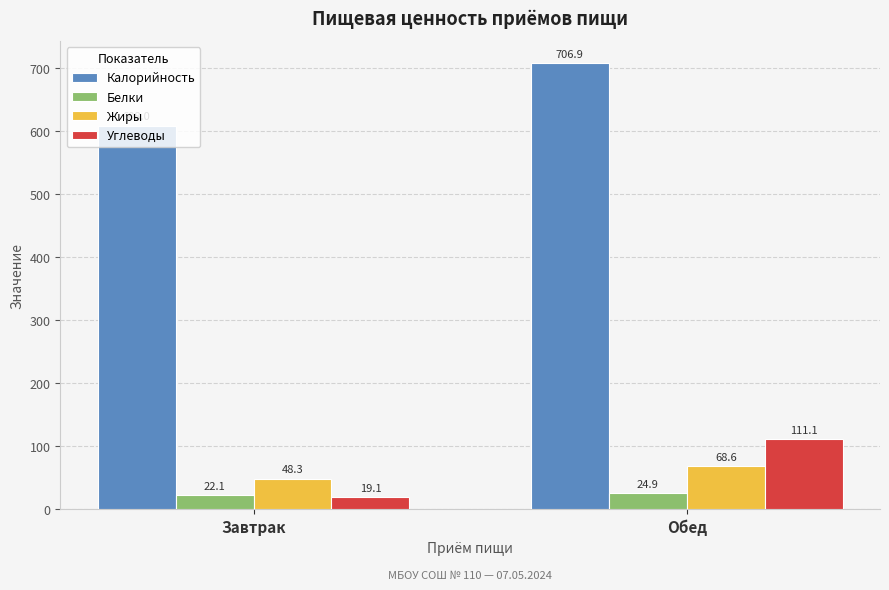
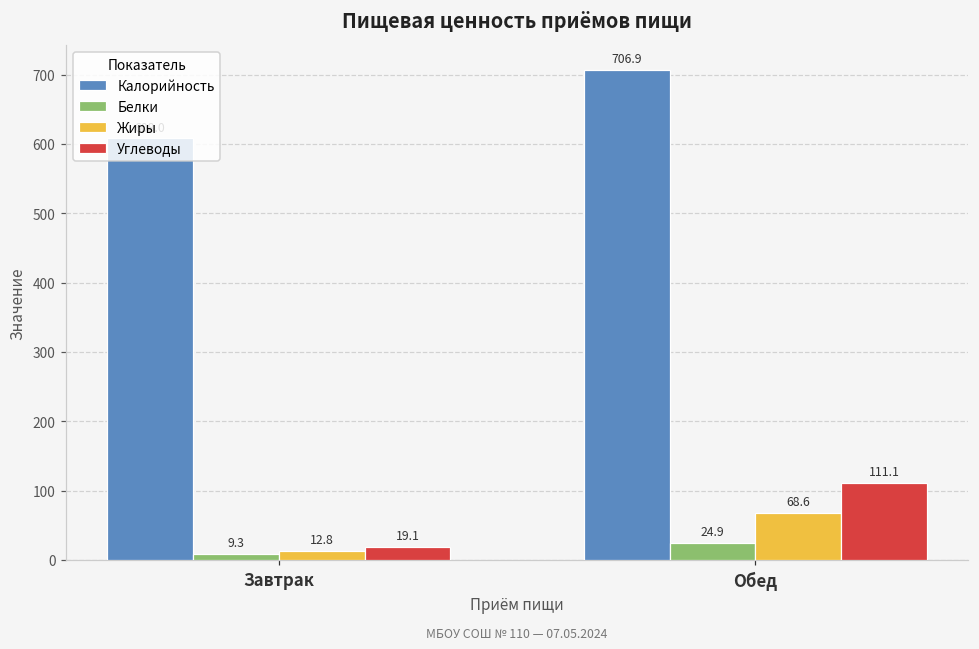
  {
    "Калорийность": {
      "Обед": 706.9
    },
    "Белки": {
-     "Завтрак": 22.1,
+     "Завтрак": 9.3,
      "Обед": 24.9
    },
    "Жиры": {
-     "Завтрак": 48.3,
+     "Завтрак": 12.8,
      "Обед": 68.6
    },
    "Углеводы": {
      "Завтрак": 19.1,
      "Обед": 111.1
    }
  }
